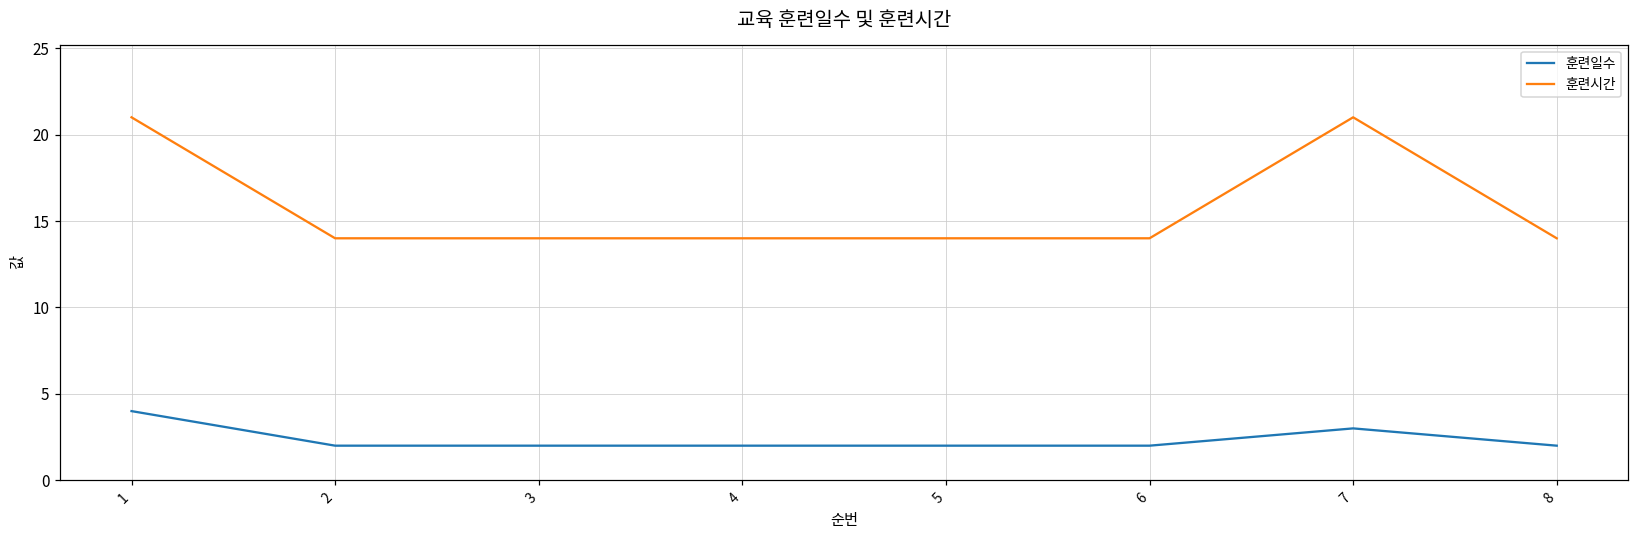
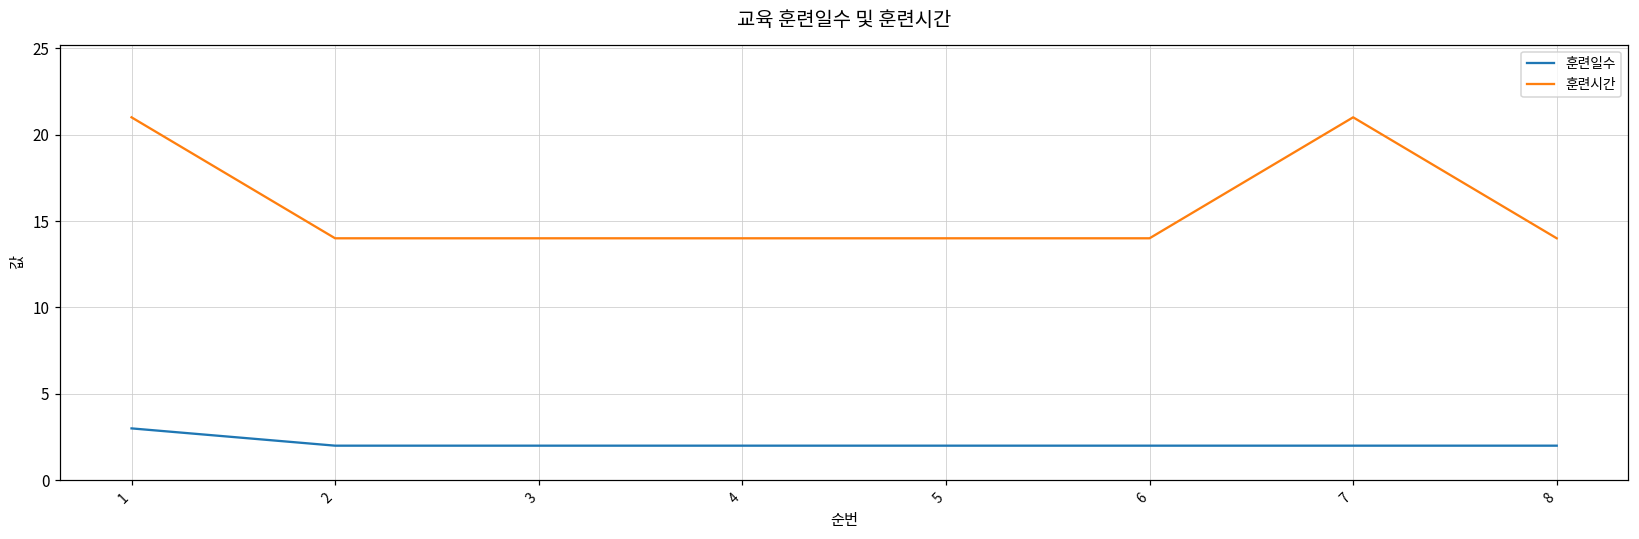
  {
    "훈련일수": {
-     "1": 4,
+     "1": 3,
      "2": 2,
      "3": 2,
      "4": 2,
      "5": 2,
      "6": 2,
-     "7": 3,
+     "7": 2,
      "8": 2
    },
    "훈련시간": {
      "1": 21,
      "2": 14,
      "3": 14,
      "4": 14,
      "5": 14,
      "6": 14,
      "7": 21,
      "8": 14
    }
  }
